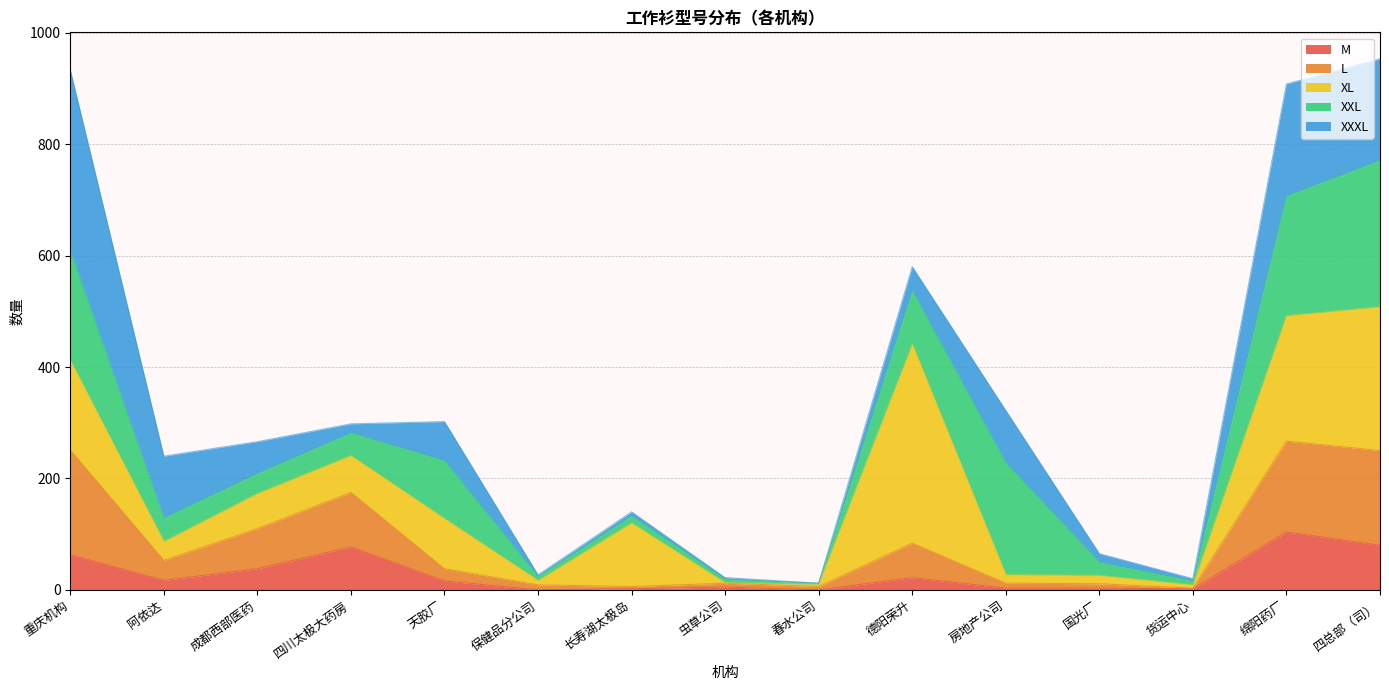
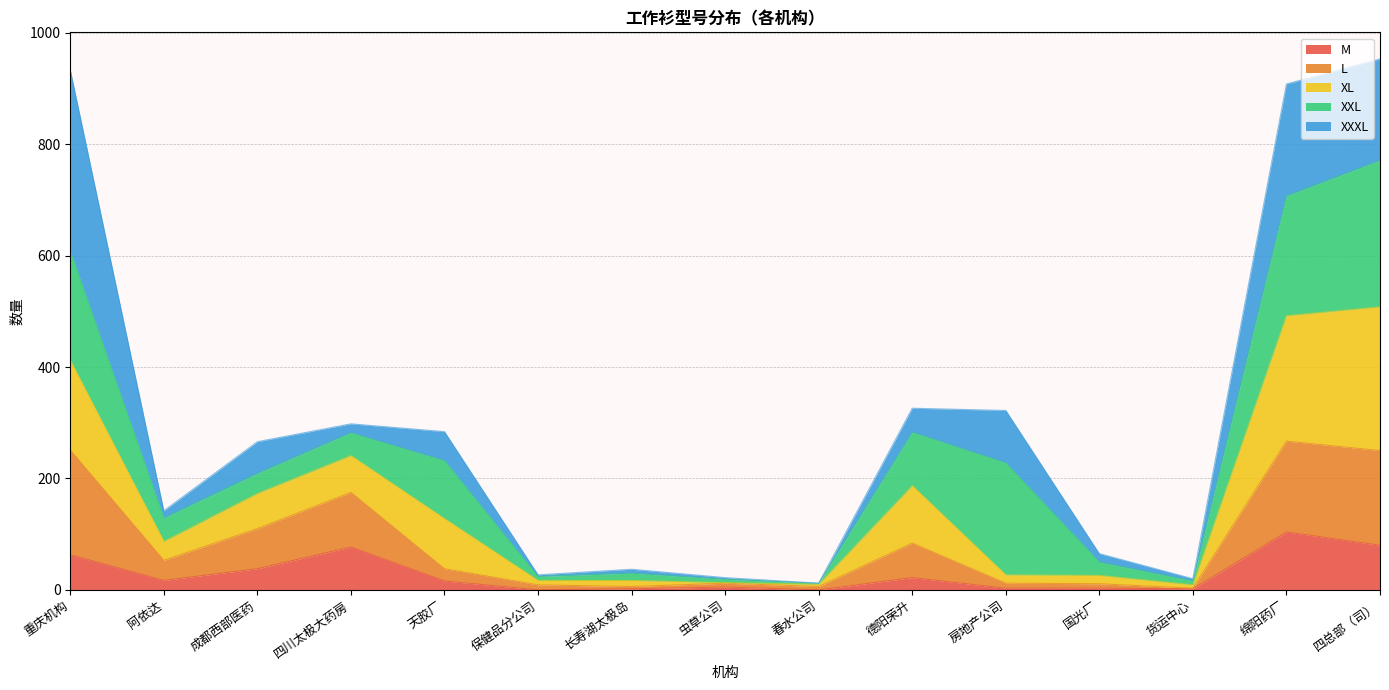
  {
    "XL": {
      "重庆机构": 160,
      "阿依达": 30,
      "成都西部医药": 60,
      "四川太极大药房": 70,
      "天胶厂": 90,
      "保健品分公司": 10,
-     "长寿湖太极岛": 110,
-     "德阳荣升": 360,
+     "长寿湖太极岛": 10,
+     "德阳荣升": 100,
      "房地产公司": 20,
      "国光厂": 20,
      "货运中心": 10,
      "绵阳药厂": 230,
      "四总部（司）": 260
    },
    "XXL": {
      "重庆机构": 200,
      "阿依达": 40,
      "成都西部医药": 40,
      "四川太极大药房": 40,
      "天胶厂": 100,
      "长寿湖太极岛": 10,
      "德阳荣升": 100,
      "房地产公司": 200,
      "国光厂": 20,
      "绵阳药厂": 220,
      "四总部（司）": 260
    },
    "XXXL": {
      "重庆机构": 330,
-     "阿依达": 110,
+     "阿依达": 10,
      "成都西部医药": 60,
      "四川太极大药房": 20,
-     "天胶厂": 70,
+     "天胶厂": 50,
      "长寿湖太极岛": 10,
      "德阳荣升": 40,
      "房地产公司": 90,
      "国光厂": 20,
      "绵阳药厂": 200,
      "四总部（司）": 180
    }
  }
